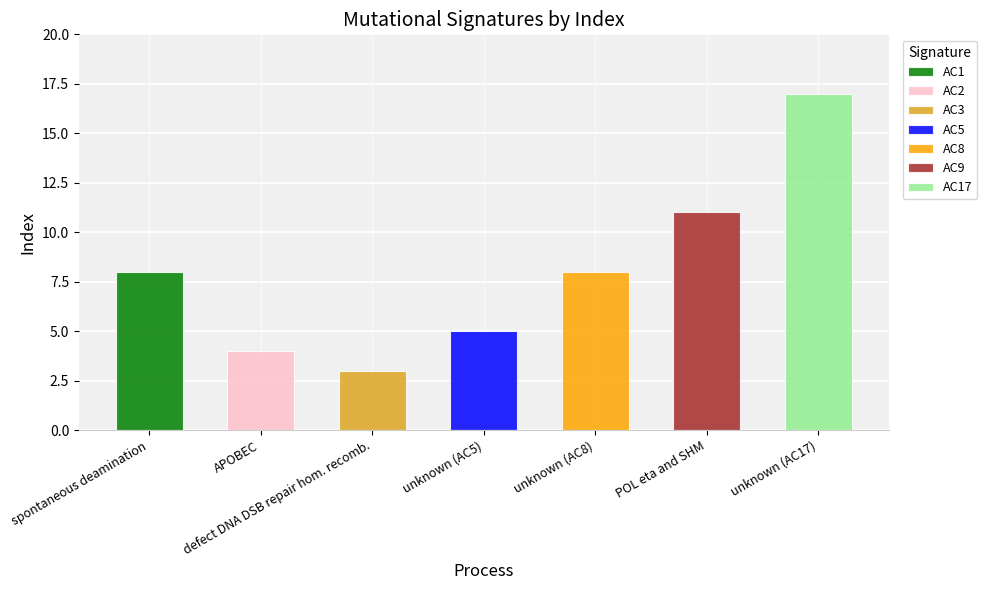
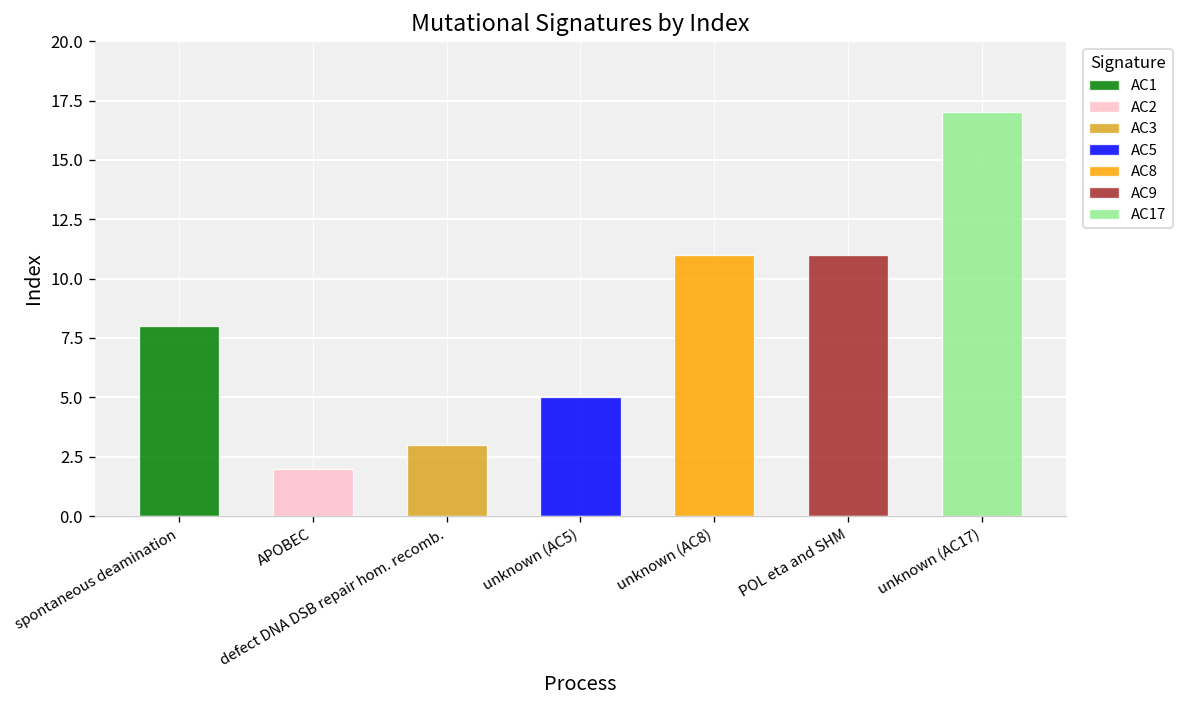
  {
    "spontaneous deamination": 8,
-   "APOBEC": 4,
+   "APOBEC": 2,
    "defect DNA DSB repair hom. recomb.": 3,
    "unknown (AC5)": 5,
-   "unknown (AC8)": 8,
+   "unknown (AC8)": 11,
    "POL eta and SHM": 11,
    "unknown (AC17)": 17
  }
